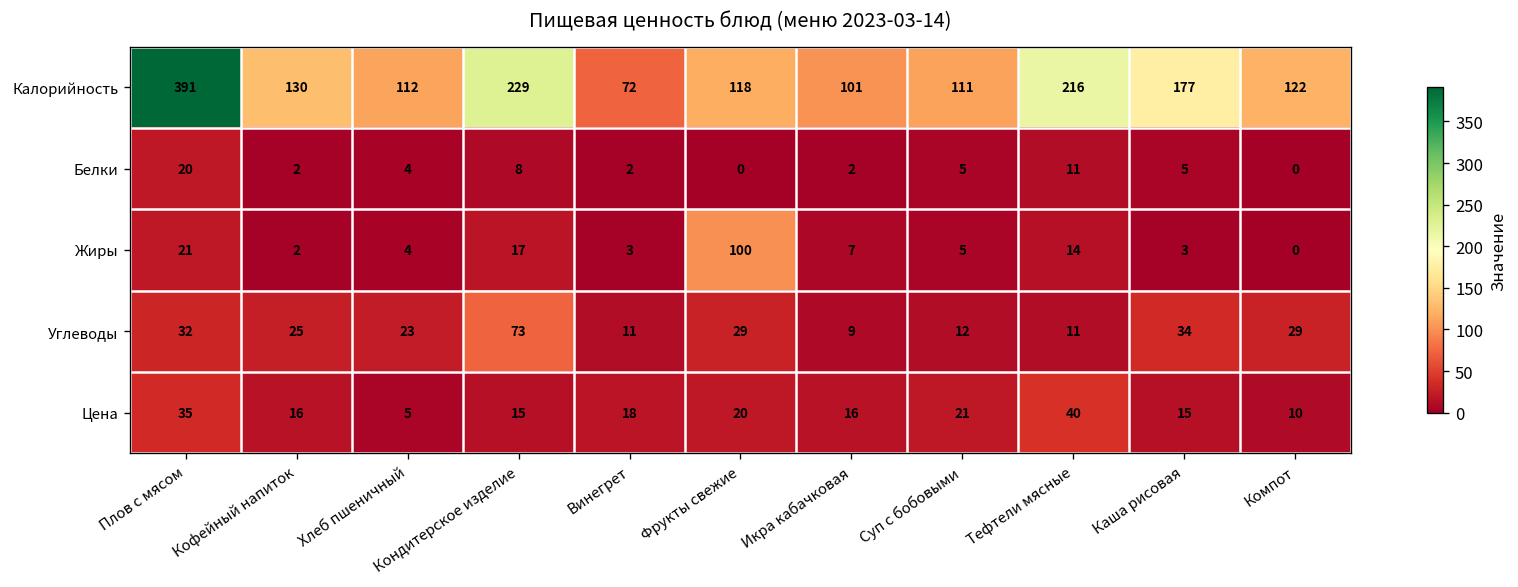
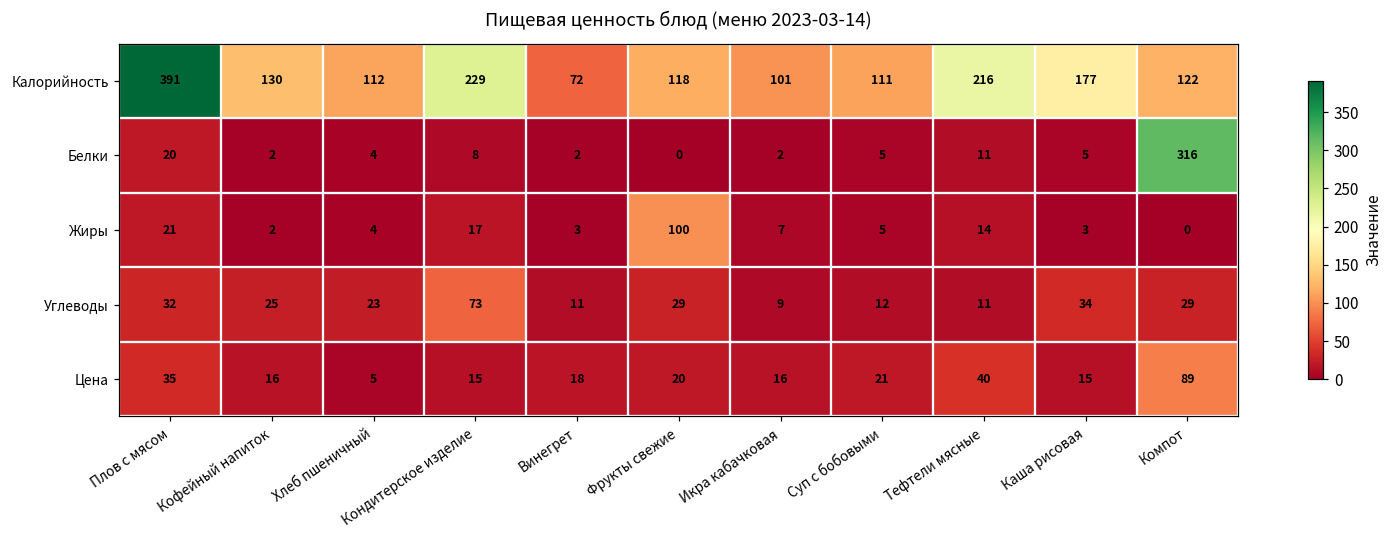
  {
    "Калорийность": {
      "Плов с мясом": 391,
      "Кофейный напиток": 130,
      "Хлеб пшеничный": 112,
      "Кондитерское изделие": 229,
      "Винегрет": 72,
      "Фрукты свежие": 118,
      "Икра кабачковая": 101,
      "Суп с бобовыми": 111,
      "Тефтели мясные": 216,
      "Каша рисовая": 177,
      "Компот": 122
    },
    "Белки": {
      "Плов с мясом": 20,
      "Кофейный напиток": 2,
      "Хлеб пшеничный": 4,
      "Кондитерское изделие": 8,
      "Винегрет": 2,
      "Фрукты свежие": 0,
      "Икра кабачковая": 2,
      "Суп с бобовыми": 5,
      "Тефтели мясные": 11,
      "Каша рисовая": 5,
-     "Компот": 0
+     "Компот": 316
    },
    "Жиры": {
      "Плов с мясом": 21,
      "Кофейный напиток": 2,
      "Хлеб пшеничный": 4,
      "Кондитерское изделие": 17,
      "Винегрет": 3,
      "Фрукты свежие": 100,
      "Икра кабачковая": 7,
      "Суп с бобовыми": 5,
      "Тефтели мясные": 14,
      "Каша рисовая": 3,
      "Компот": 0
    },
    "Углеводы": {
      "Плов с мясом": 32,
      "Кофейный напиток": 25,
      "Хлеб пшеничный": 23,
      "Кондитерское изделие": 73,
      "Винегрет": 11,
      "Фрукты свежие": 29,
      "Икра кабачковая": 9,
      "Суп с бобовыми": 12,
      "Тефтели мясные": 11,
      "Каша рисовая": 34,
      "Компот": 29
    },
    "Цена": {
      "Плов с мясом": 35,
      "Кофейный напиток": 16,
      "Хлеб пшеничный": 5,
      "Кондитерское изделие": 15,
      "Винегрет": 18,
      "Фрукты свежие": 20,
      "Икра кабачковая": 16,
      "Суп с бобовыми": 21,
      "Тефтели мясные": 40,
      "Каша рисовая": 15,
-     "Компот": 10
+     "Компот": 89
    }
  }
